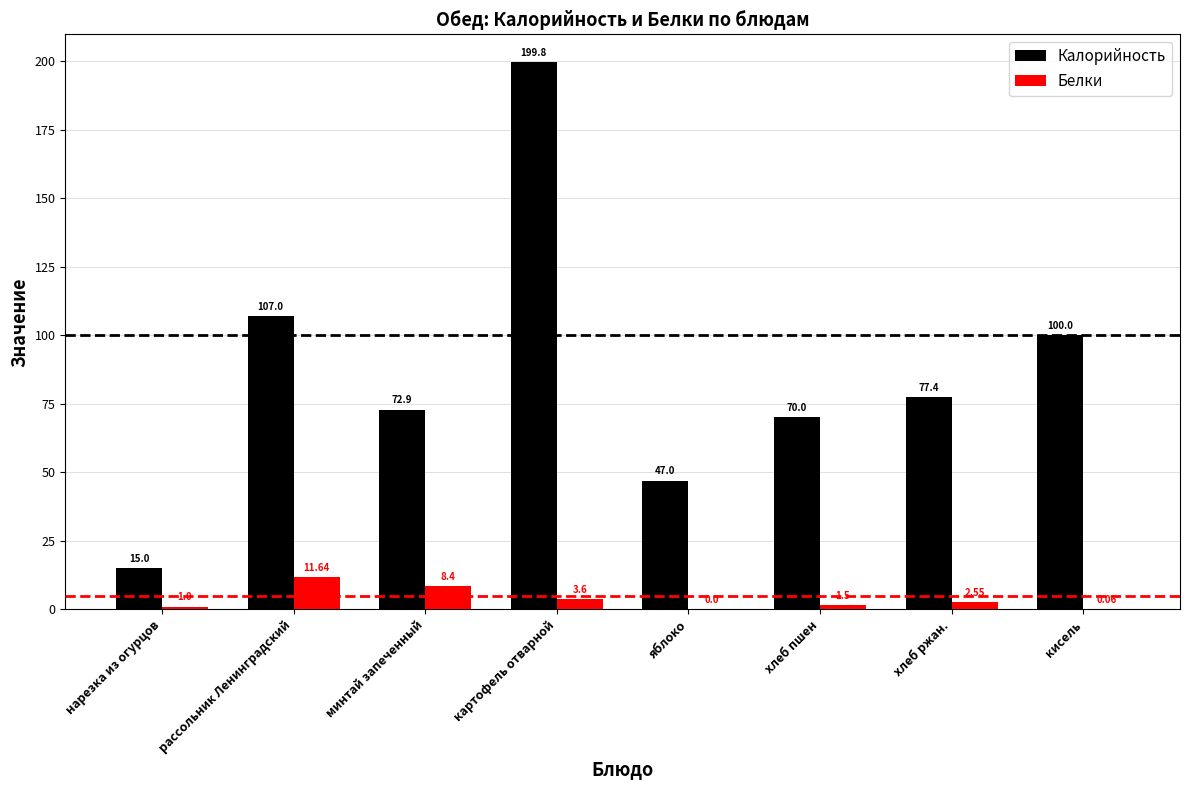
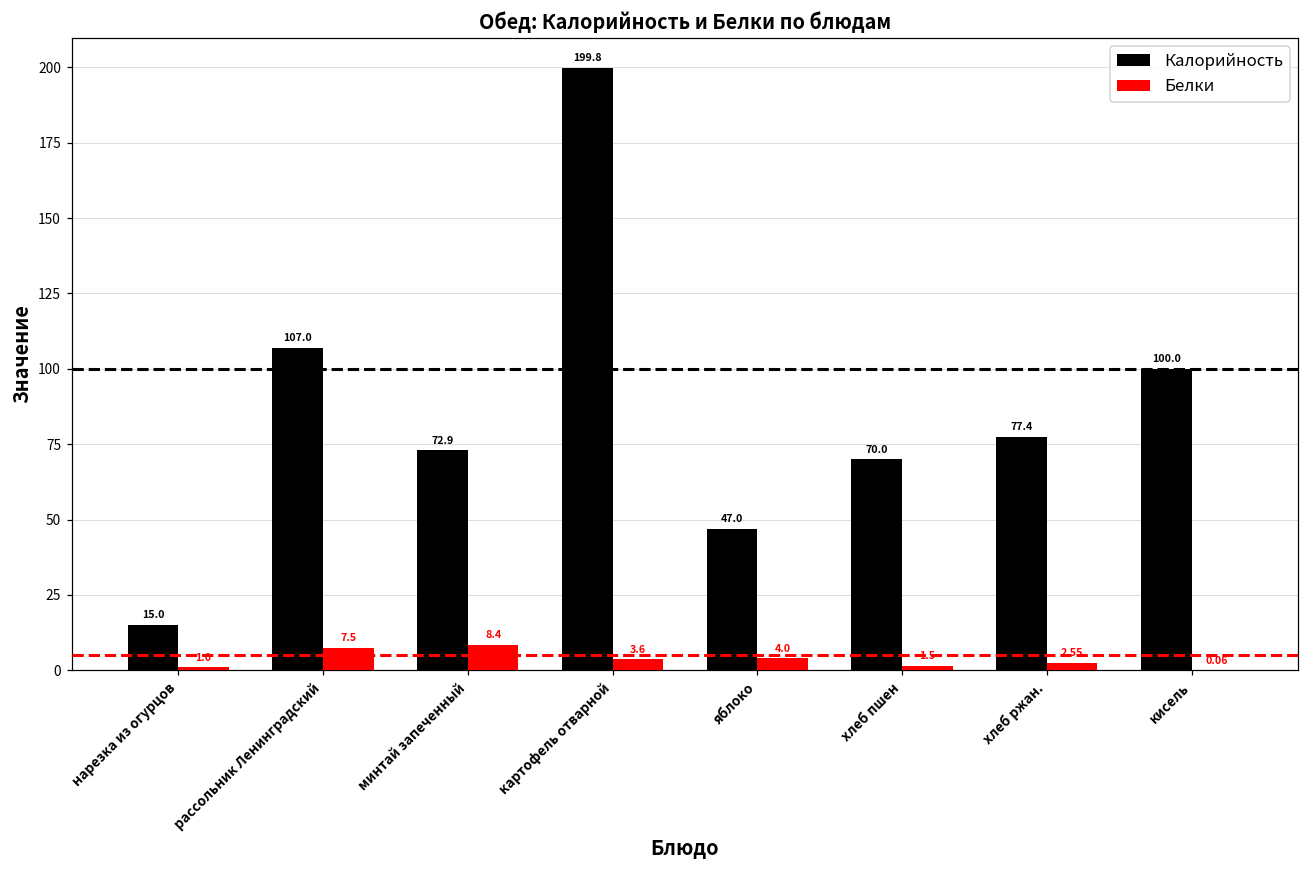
  {
    "Калорийность": {
      "нарезка из огурцов": 15.0,
      "рассольник Ленинградский": 107.0,
      "минтай запеченный": 72.9,
      "картофель отварной": 199.8,
      "яблоко": 47.0,
      "хлеб пшен": 70.0,
      "хлеб ржан.": 77.4,
      "кисель": 100.0
    },
    "Белки": {
      "нарезка из огурцов": 1.0,
-     "рассольник Ленинградский": 11.64,
+     "рассольник Ленинградский": 7.5,
      "минтай запеченный": 8.4,
      "картофель отварной": 3.6,
-     "яблоко": 0.0,
+     "яблоко": 4.0,
      "хлеб пшен": 1.5,
      "хлеб ржан.": 2.55,
      "кисель": 0.06
    }
  }
